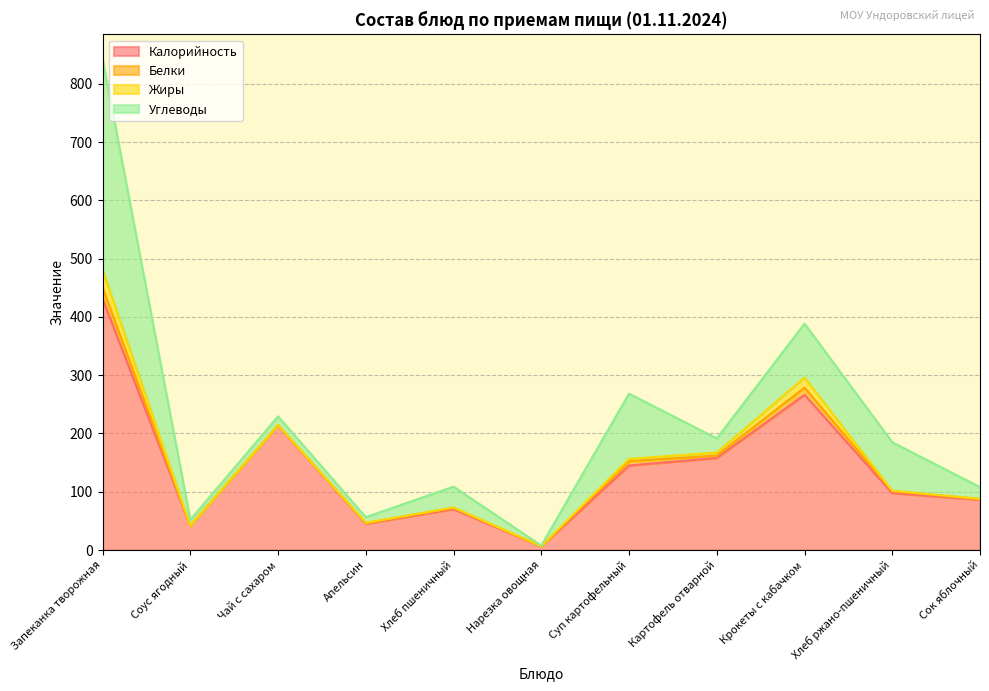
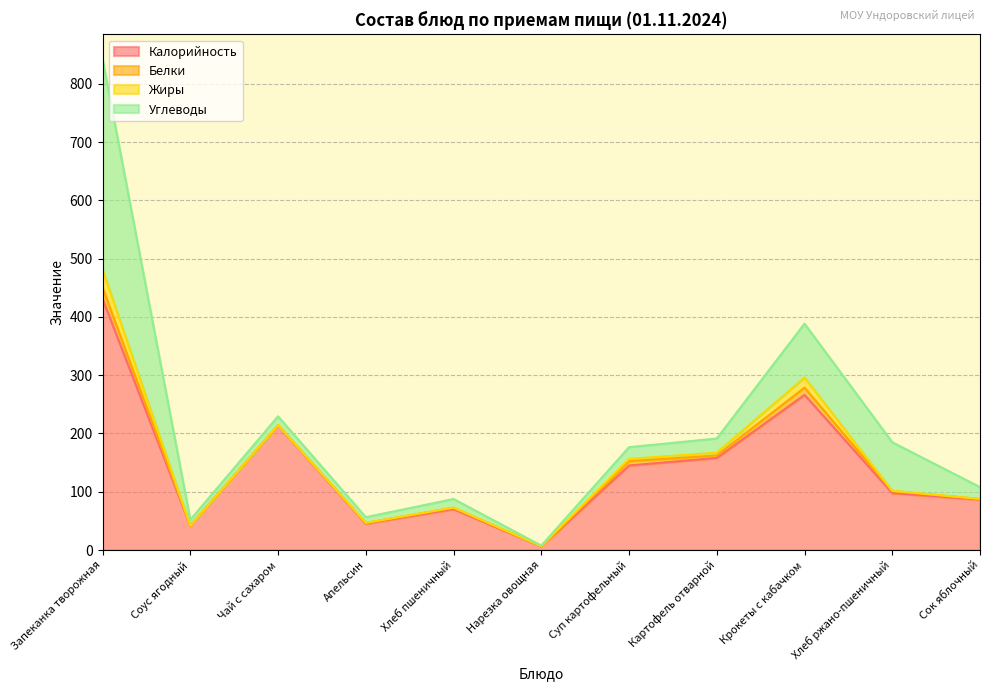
  {
    "Калорийность": {
      "Запеканка творожная": 430,
      "Суп картофельный": 150,
      "Крокеты с кабачком": 270
    },
    "Углеводы": {
      "Запеканка творожная": 360,
      "Соус ягодный": 10,
      "Чай с сахаром": 20,
      "Апельсин": 10,
-     "Хлеб пшеничный": 40,
-     "Суп картофельный": 110,
+     "Хлеб пшеничный": 10,
+     "Суп картофельный": 20,
      "Картофель отварной": 20,
      "Крокеты с кабачком": 90,
      "Хлеб ржано-пшеничный": 80,
      "Сок яблочный": 20
    }
  }
